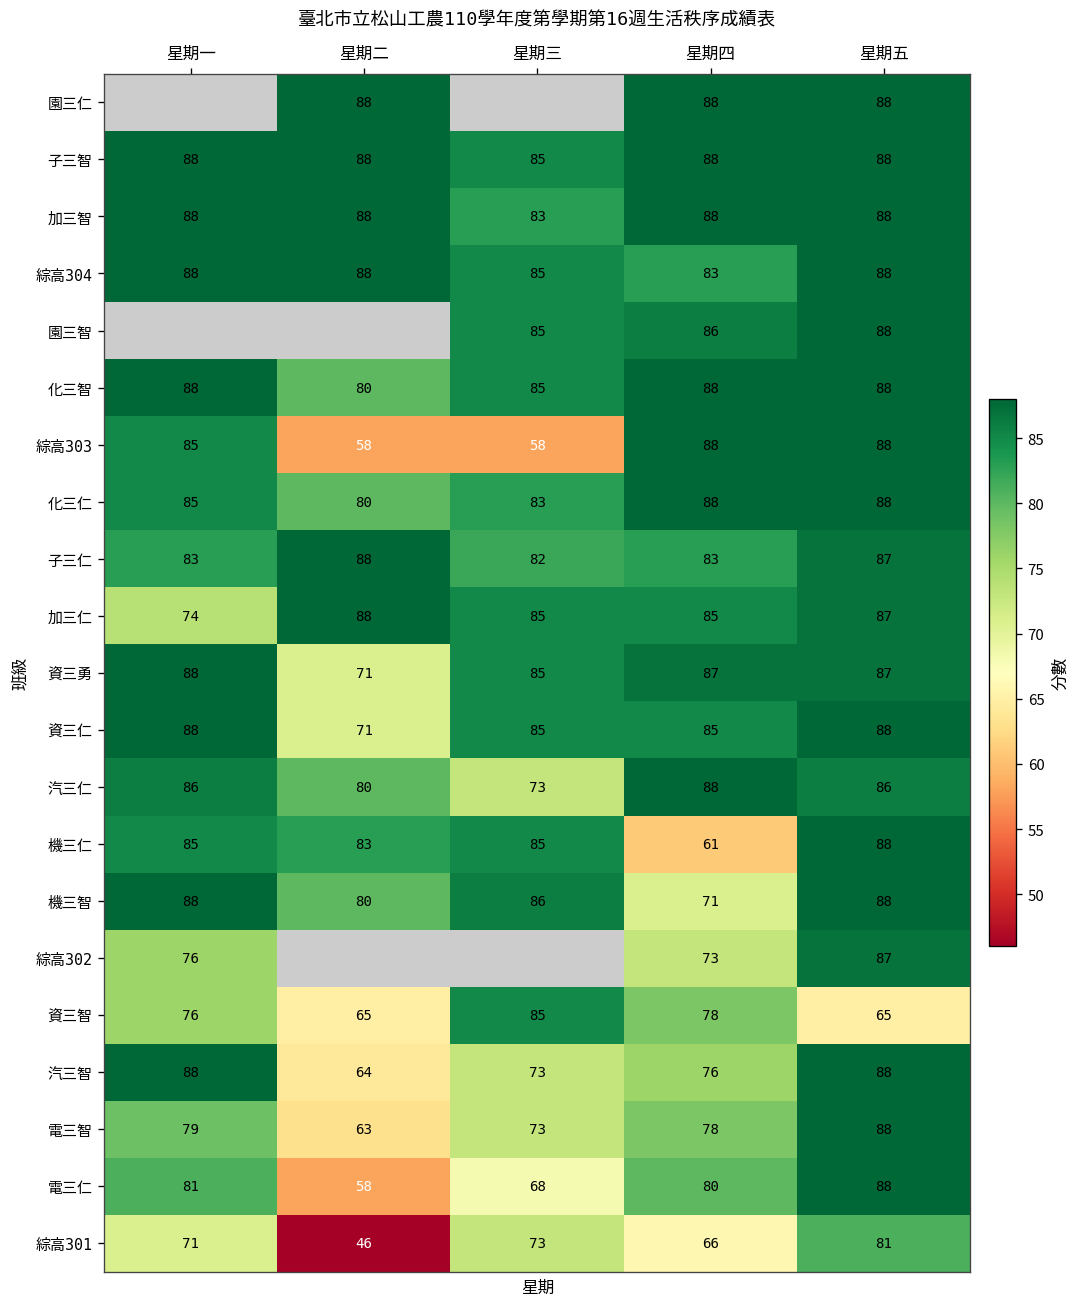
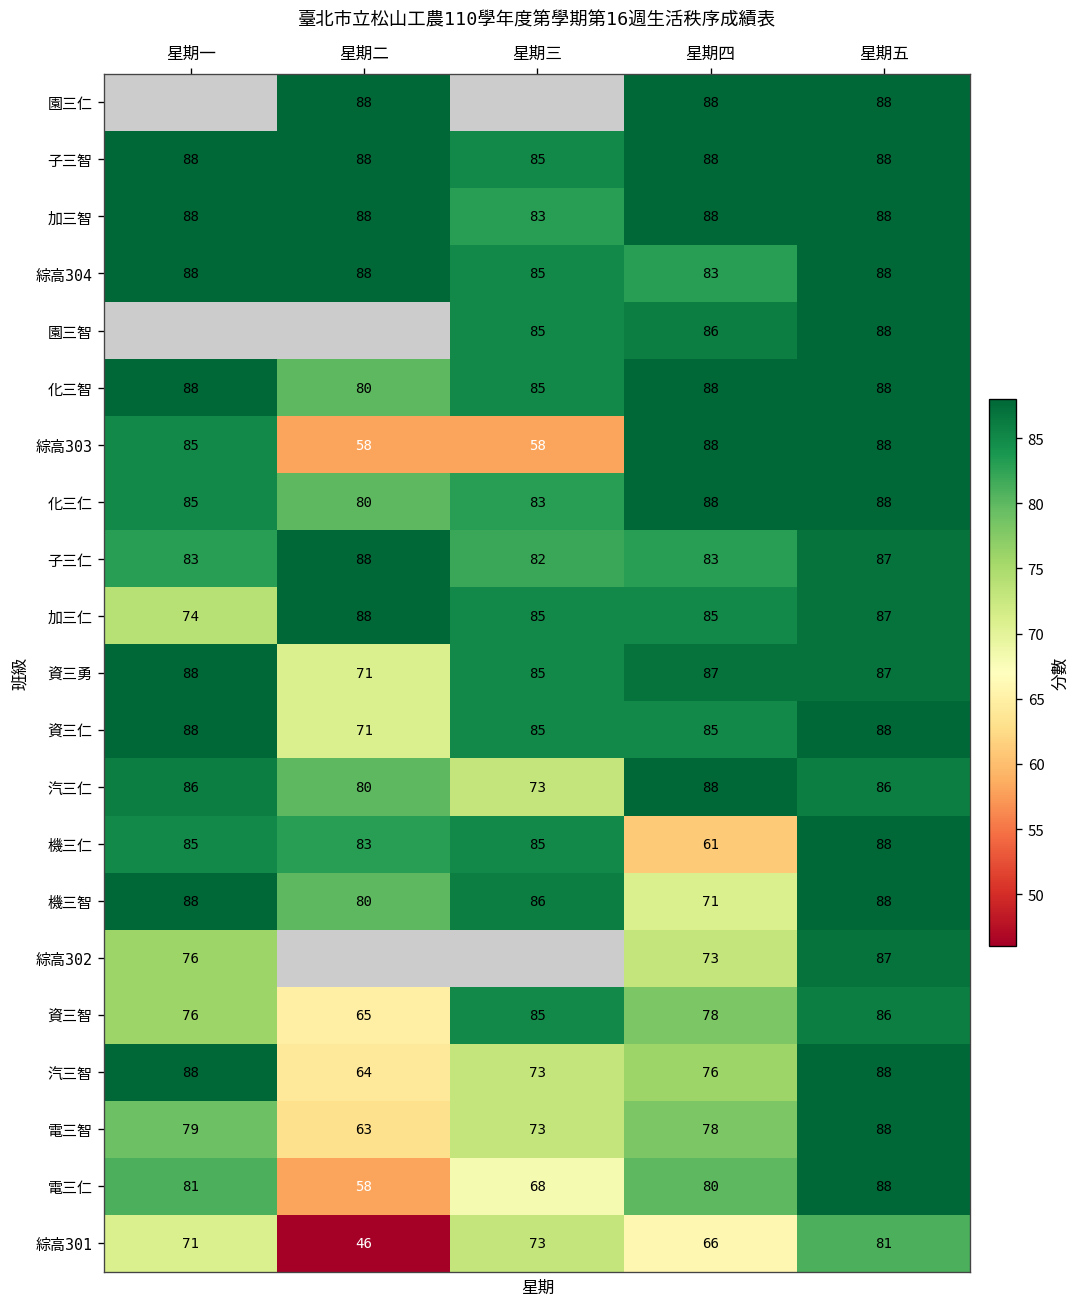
  {
    "園三仁": {
      "星期二": 88,
      "星期四": 88,
      "星期五": 88
    },
    "子三智": {
      "星期一": 88,
      "星期二": 88,
      "星期三": 85,
      "星期四": 88,
      "星期五": 88
    },
    "加三智": {
      "星期一": 88,
      "星期二": 88,
      "星期三": 83,
      "星期四": 88,
      "星期五": 88
    },
    "綜高304": {
      "星期一": 88,
      "星期二": 88,
      "星期三": 85,
      "星期四": 83,
      "星期五": 88
    },
    "園三智": {
      "星期三": 85,
      "星期四": 86,
      "星期五": 88
    },
    "化三智": {
      "星期一": 88,
      "星期二": 80,
      "星期三": 85,
      "星期四": 88,
      "星期五": 88
    },
    "綜高303": {
      "星期一": 85,
      "星期二": 58,
      "星期三": 58,
      "星期四": 88,
      "星期五": 88
    },
    "化三仁": {
      "星期一": 85,
      "星期二": 80,
      "星期三": 83,
      "星期四": 88,
      "星期五": 88
    },
    "子三仁": {
      "星期一": 83,
      "星期二": 88,
      "星期三": 82,
      "星期四": 83,
      "星期五": 87
    },
    "加三仁": {
      "星期一": 74,
      "星期二": 88,
      "星期三": 85,
      "星期四": 85,
      "星期五": 87
    },
    "資三勇": {
      "星期一": 88,
      "星期二": 71,
      "星期三": 85,
      "星期四": 87,
      "星期五": 87
    },
    "資三仁": {
      "星期一": 88,
      "星期二": 71,
      "星期三": 85,
      "星期四": 85,
      "星期五": 88
    },
    "汽三仁": {
      "星期一": 86,
      "星期二": 80,
      "星期三": 73,
      "星期四": 88,
      "星期五": 86
    },
    "機三仁": {
      "星期一": 85,
      "星期二": 83,
      "星期三": 85,
      "星期四": 61,
      "星期五": 88
    },
    "機三智": {
      "星期一": 88,
      "星期二": 80,
      "星期三": 86,
      "星期四": 71,
      "星期五": 88
    },
    "綜高302": {
      "星期一": 76,
      "星期四": 73,
      "星期五": 87
    },
    "資三智": {
      "星期一": 76,
      "星期二": 65,
      "星期三": 85,
      "星期四": 78,
-     "星期五": 65
+     "星期五": 86
    },
    "汽三智": {
      "星期一": 88,
      "星期二": 64,
      "星期三": 73,
      "星期四": 76,
      "星期五": 88
    },
    "電三智": {
      "星期一": 79,
      "星期二": 63,
      "星期三": 73,
      "星期四": 78,
      "星期五": 88
    },
    "電三仁": {
      "星期一": 81,
      "星期二": 58,
      "星期三": 68,
      "星期四": 80,
      "星期五": 88
    },
    "綜高301": {
      "星期一": 71,
      "星期二": 46,
      "星期三": 73,
      "星期四": 66,
      "星期五": 81
    }
  }
